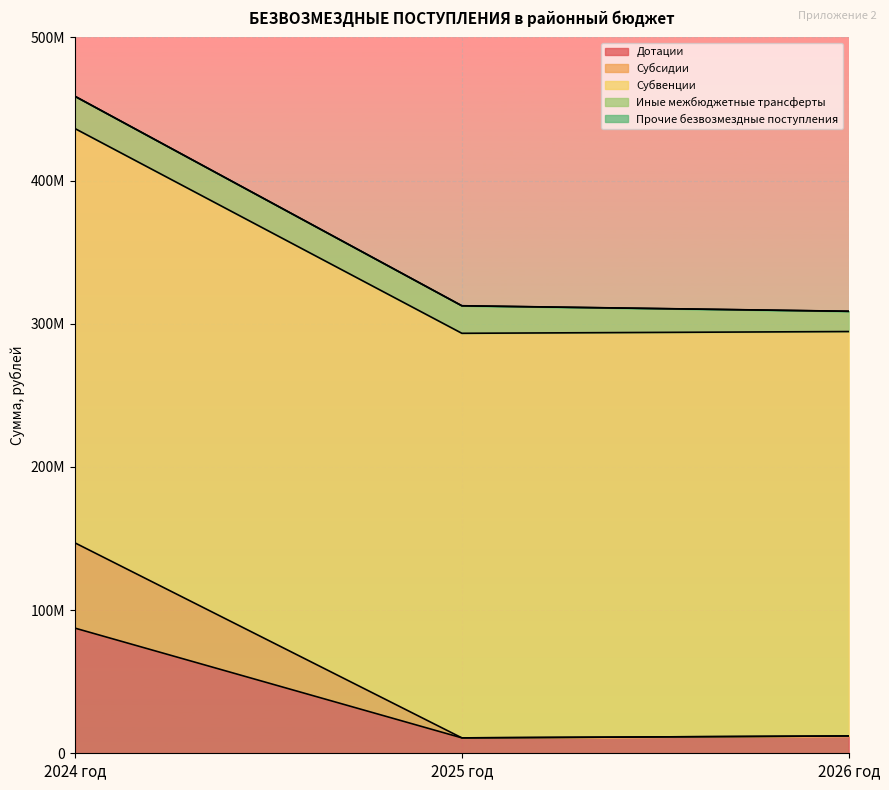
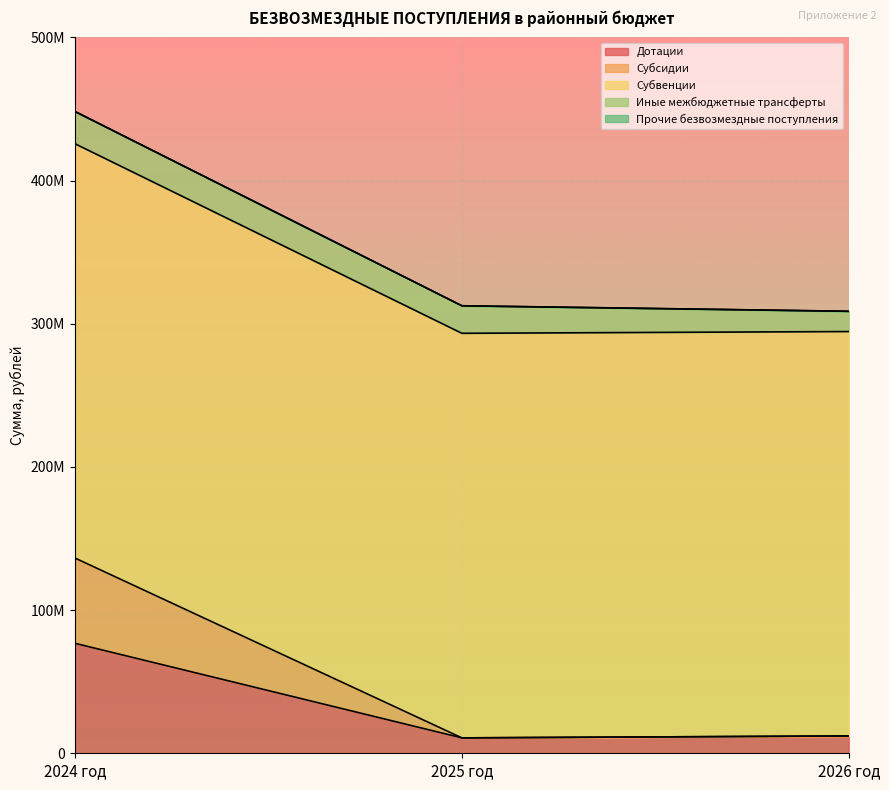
  {
    "Дотации": {
-     "2024 год": 87000000
+     "2024 год": 77000000
    },
    "Прочие безвозмездные поступления": {
      "2024 год": 23000000,
      "2025 год": 19000000,
      "2026 год": 14000000
    }
  }
